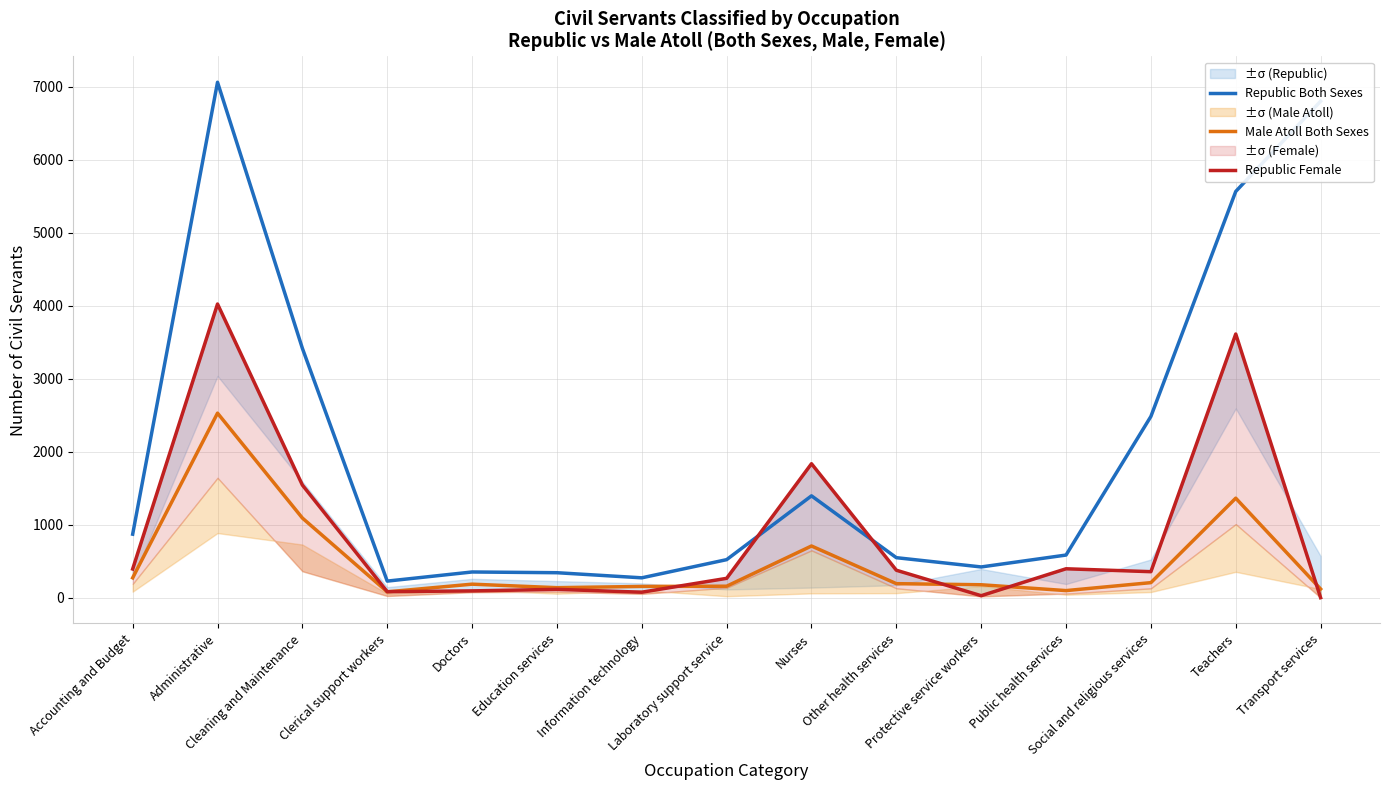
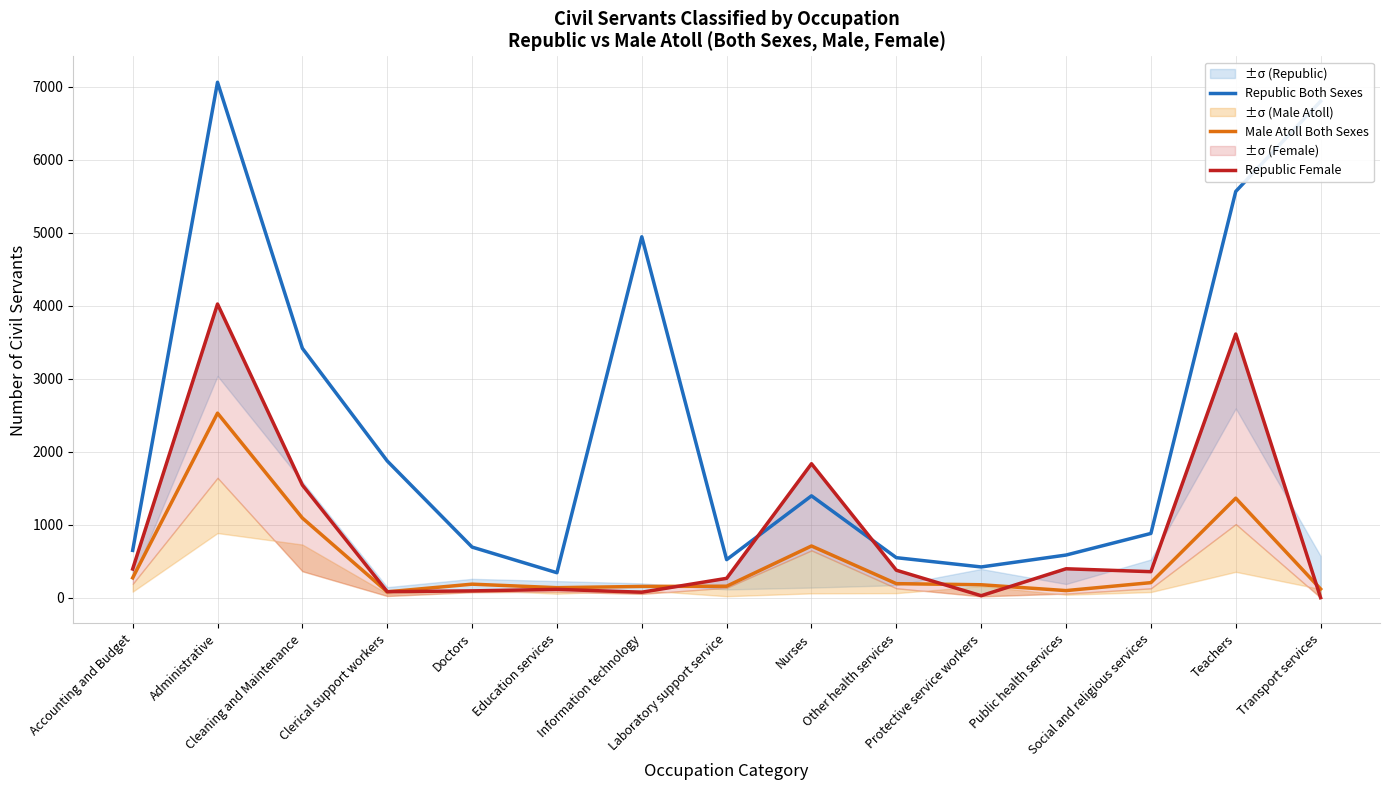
  {
    "Republic Both Sexes": {
-     "Accounting and Budget": 900,
+     "Accounting and Budget": 600,
      "Administrative": 7100,
      "Cleaning and Maintenance": 3400,
-     "Clerical support workers": 200,
-     "Doctors": 400,
+     "Clerical support workers": 1900,
+     "Doctors": 700,
      "Education services": 300,
-     "Information technology": 300,
+     "Information technology": 4900,
      "Laboratory support service": 500,
      "Nurses": 1400,
      "Other health services": 500,
      "Public health services": 600,
-     "Social and religious services": 2500,
+     "Social and religious services": 900,
      "Teachers": 5600
    }
  }
